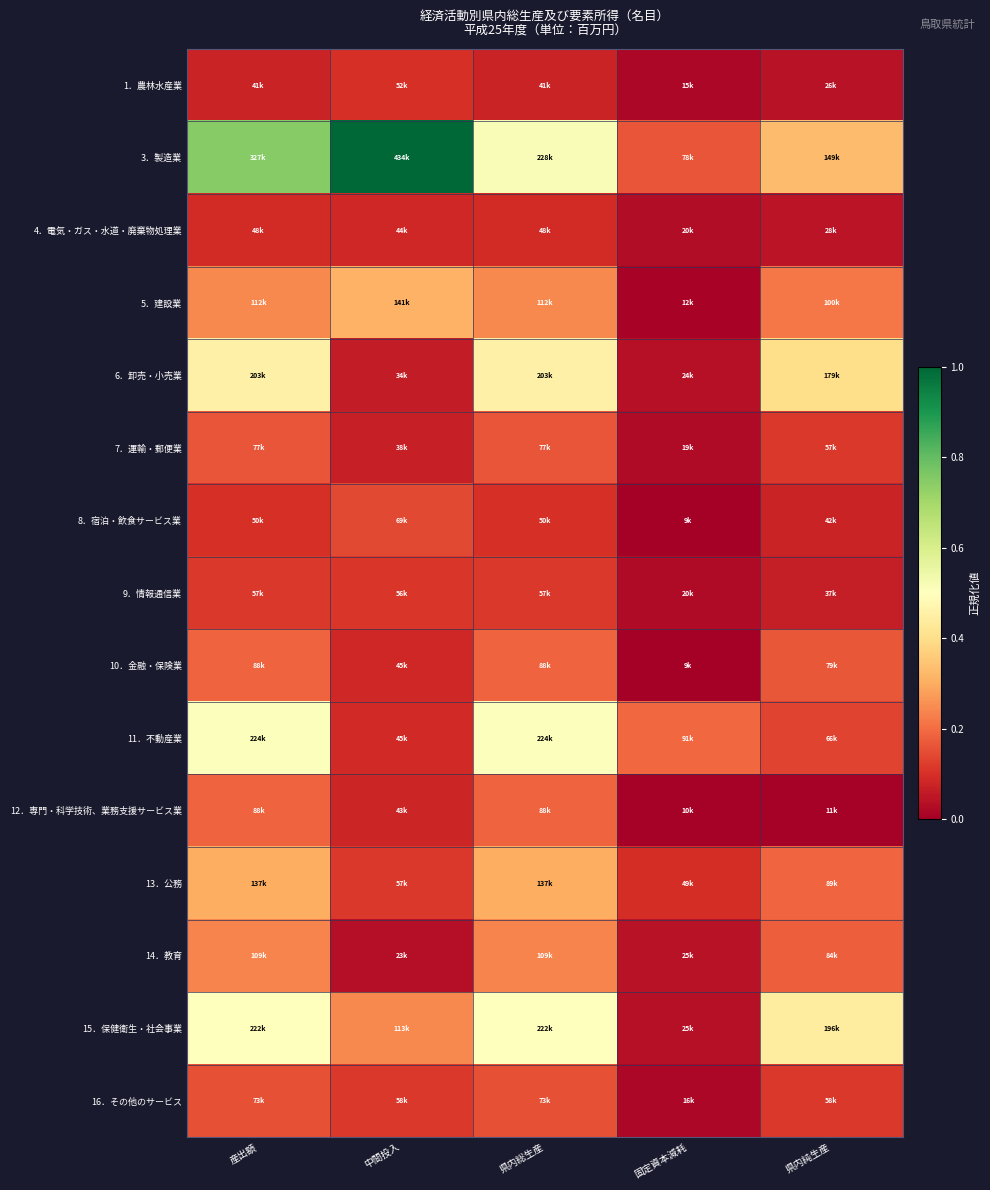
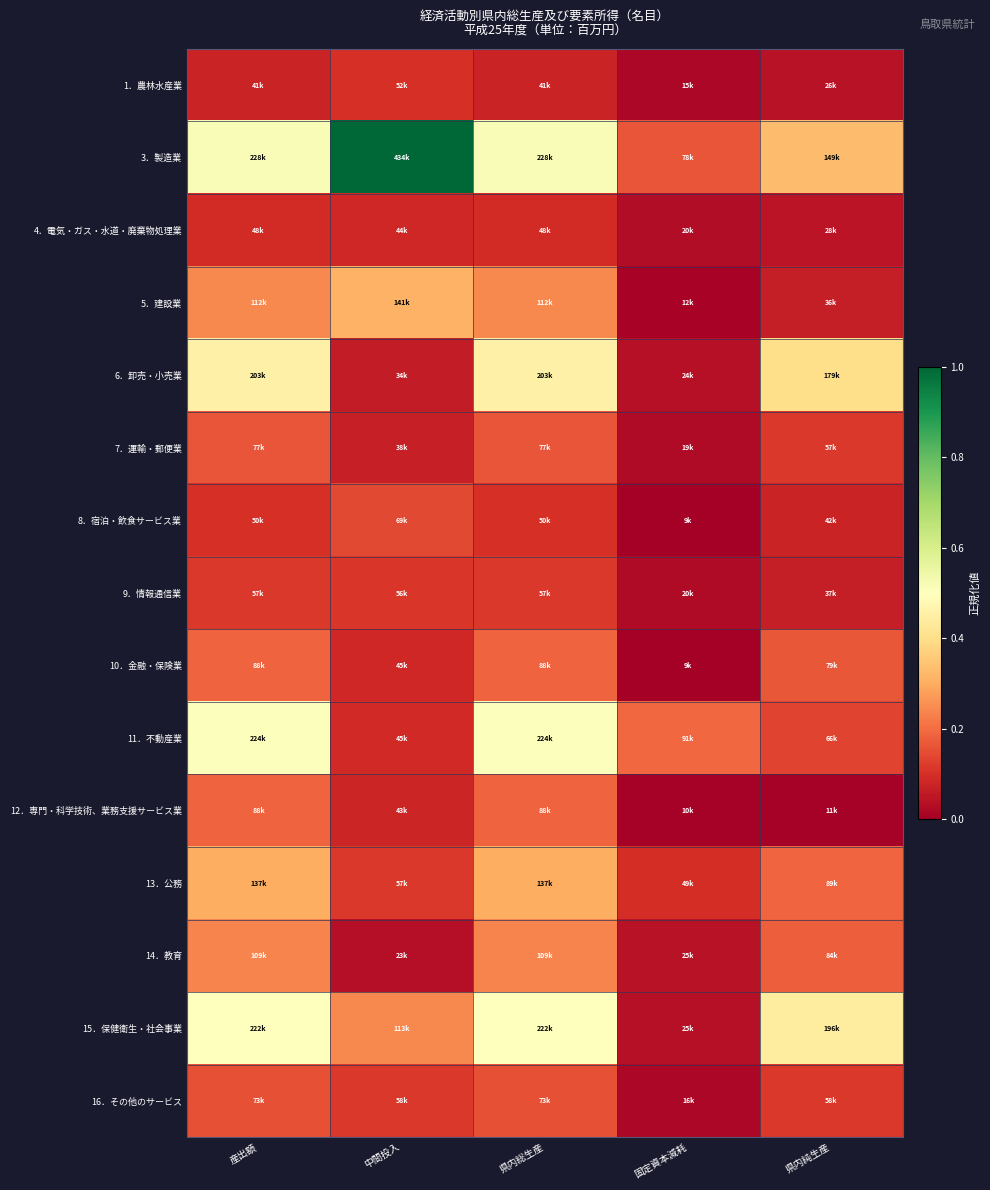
  {
    "1．農林水産業": {
      "産出額": "41k",
      "中間投入": "52k",
      "県内総生産": "41k",
      "固定資本減耗": "15k",
      "県内純生産": "26k"
    },
    "3．製造業": {
-     "産出額": "327k",
+     "産出額": "228k",
      "中間投入": "434k",
      "県内総生産": "228k",
      "固定資本減耗": "78k",
      "県内純生産": "149k"
    },
    "4．電気・ガス・水道・廃棄物処理業": {
      "産出額": "48k",
      "中間投入": "44k",
      "県内総生産": "48k",
      "固定資本減耗": "20k",
      "県内純生産": "28k"
    },
    "5．建設業": {
      "産出額": "112k",
      "中間投入": "141k",
      "県内総生産": "112k",
      "固定資本減耗": "12k",
-     "県内純生産": "100k"
+     "県内純生産": "36k"
    },
    "6．卸売・小売業": {
      "産出額": "203k",
      "中間投入": "34k",
      "県内総生産": "203k",
      "固定資本減耗": "24k",
      "県内純生産": "179k"
    },
    "7．運輸・郵便業": {
      "産出額": "77k",
      "中間投入": "38k",
      "県内総生産": "77k",
      "固定資本減耗": "19k",
      "県内純生産": "57k"
    },
    "8．宿泊・飲食サービス業": {
      "産出額": "50k",
      "中間投入": "69k",
      "県内総生産": "50k",
      "固定資本減耗": "9k",
      "県内純生産": "42k"
    },
    "9．情報通信業": {
      "産出額": "57k",
      "中間投入": "56k",
      "県内総生産": "57k",
      "固定資本減耗": "20k",
      "県内純生産": "37k"
    },
    "10．金融・保険業": {
      "産出額": "88k",
      "中間投入": "45k",
      "県内総生産": "88k",
      "固定資本減耗": "9k",
      "県内純生産": "79k"
    },
    "11．不動産業": {
      "産出額": "224k",
      "中間投入": "45k",
      "県内総生産": "224k",
      "固定資本減耗": "91k",
      "県内純生産": "66k"
    },
    "12．専門・科学技術、業務支援サービス業": {
      "産出額": "88k",
      "中間投入": "43k",
      "県内総生産": "88k",
      "固定資本減耗": "10k",
      "県内純生産": "11k"
    },
    "13．公務": {
      "産出額": "137k",
      "中間投入": "57k",
      "県内総生産": "137k",
      "固定資本減耗": "49k",
      "県内純生産": "89k"
    },
    "14．教育": {
      "産出額": "109k",
      "中間投入": "23k",
      "県内総生産": "109k",
      "固定資本減耗": "25k",
      "県内純生産": "84k"
    },
    "15．保健衛生・社会事業": {
      "産出額": "222k",
      "中間投入": "113k",
      "県内総生産": "222k",
      "固定資本減耗": "25k",
      "県内純生産": "196k"
    },
    "16．その他のサービス": {
      "産出額": "73k",
      "中間投入": "58k",
      "県内総生産": "73k",
      "固定資本減耗": "16k",
      "県内純生産": "58k"
    }
  }
